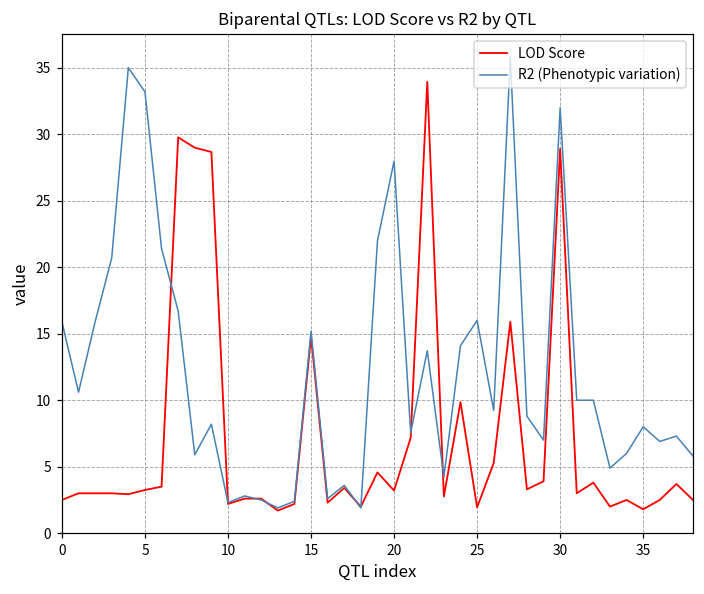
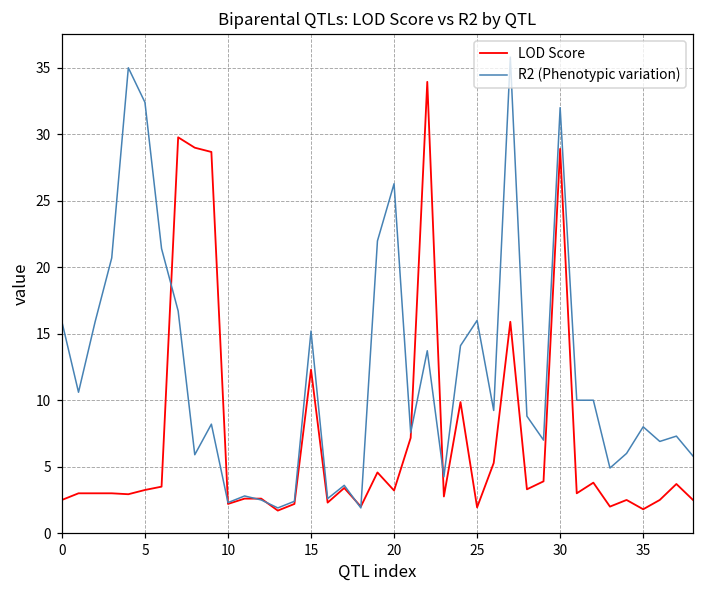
  {
    "LOD Score": {
      "0": 2.5,
      "5": 3.3,
-     "15": 14.8,
+     "15": 12.3,
      "20": 3.2,
      "25": 1.9,
      "30": 28.9,
      "35": 1.8
    },
    "R2 (Phenotypic variation)": {
      "0": 15.9,
-     "5": 33.2,
+     "5": 32.4,
      "15": 15.2,
-     "20": 28.0,
+     "20": 26.3,
      "25": 16.0,
      "30": 32.0,
      "35": 8.0
    }
  }
